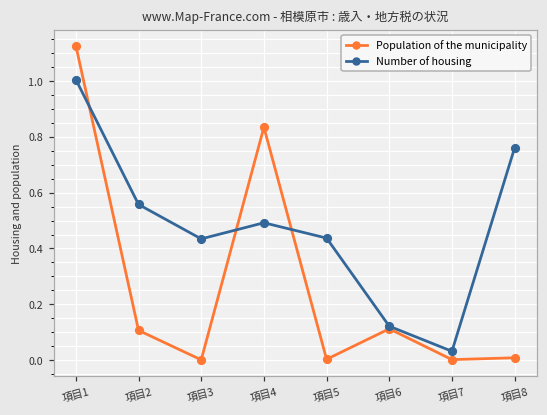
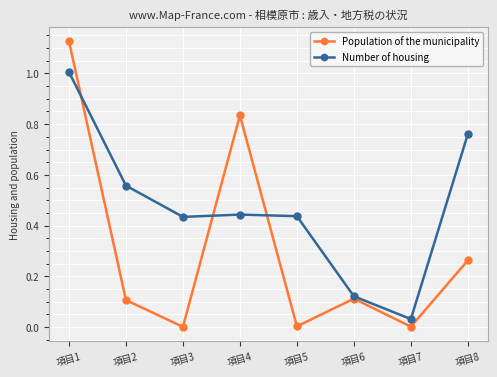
  {
    "Population of the municipality": {
      "項目1": 1.13,
      "項目2": 0.11,
      "項目3": 0.00,
      "項目4": 0.83,
      "項目5": 0.00,
      "項目7": 0.00,
-     "項目8": 0.01
+     "項目8": 0.26
    },
    "Number of housing": {
      "項目1": 1.01,
      "項目2": 0.56,
      "項目3": 0.43,
-     "項目4": 0.49,
+     "項目4": 0.44,
      "項目5": 0.44,
      "項目7": 0.03,
      "項目8": 0.76
    }
  }
